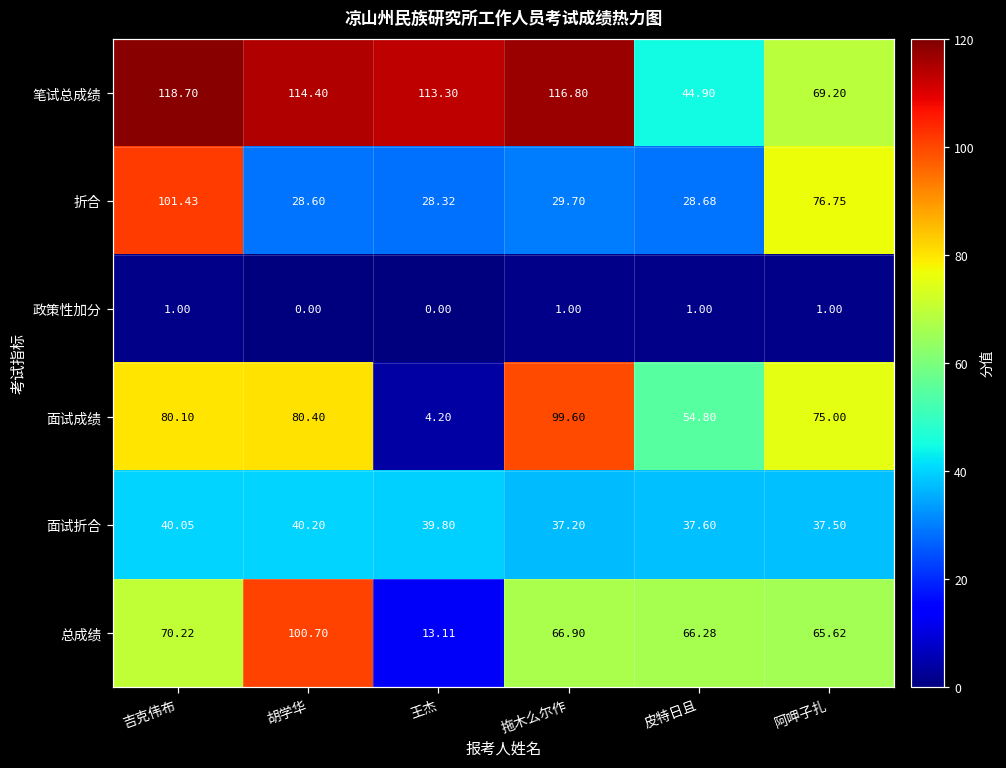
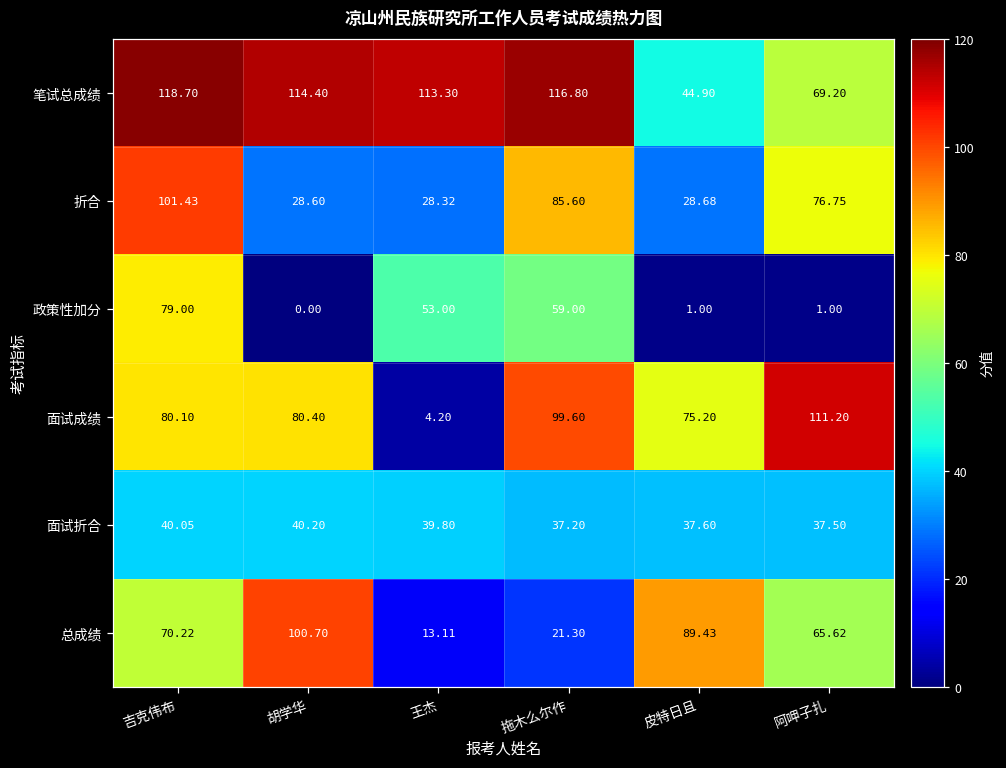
  {
    "笔试总成绩": {
      "吉克伟布": 118.70,
      "胡学华": 114.40,
      "王杰": 113.30,
      "拖木么尔作": 116.80,
      "皮特日且": 44.90,
      "阿呷子扎": 69.20
    },
    "折合": {
      "吉克伟布": 101.43,
      "胡学华": 28.60,
      "王杰": 28.32,
-     "拖木么尔作": 29.70,
+     "拖木么尔作": 85.60,
      "皮特日且": 28.68,
      "阿呷子扎": 76.75
    },
    "政策性加分": {
-     "吉克伟布": 1.00,
+     "吉克伟布": 79.00,
      "胡学华": 0.00,
-     "王杰": 0.00,
-     "拖木么尔作": 1.00,
+     "王杰": 53.00,
+     "拖木么尔作": 59.00,
      "皮特日且": 1.00,
      "阿呷子扎": 1.00
    },
    "面试成绩": {
      "吉克伟布": 80.10,
      "胡学华": 80.40,
      "王杰": 4.20,
      "拖木么尔作": 99.60,
-     "皮特日且": 54.80,
-     "阿呷子扎": 75.00
+     "皮特日且": 75.20,
+     "阿呷子扎": 111.20
    },
    "面试折合": {
      "吉克伟布": 40.05,
      "胡学华": 40.20,
      "王杰": 39.80,
      "拖木么尔作": 37.20,
      "皮特日且": 37.60,
      "阿呷子扎": 37.50
    },
    "总成绩": {
      "吉克伟布": 70.22,
      "胡学华": 100.70,
      "王杰": 13.11,
-     "拖木么尔作": 66.90,
-     "皮特日且": 66.28,
+     "拖木么尔作": 21.30,
+     "皮特日且": 89.43,
      "阿呷子扎": 65.62
    }
  }
